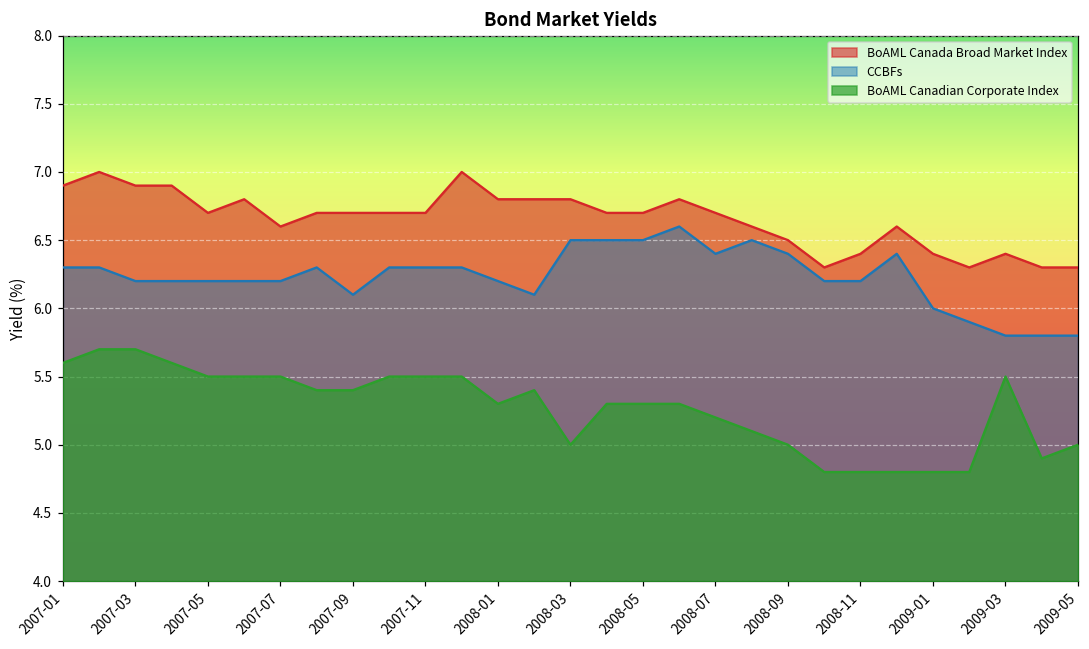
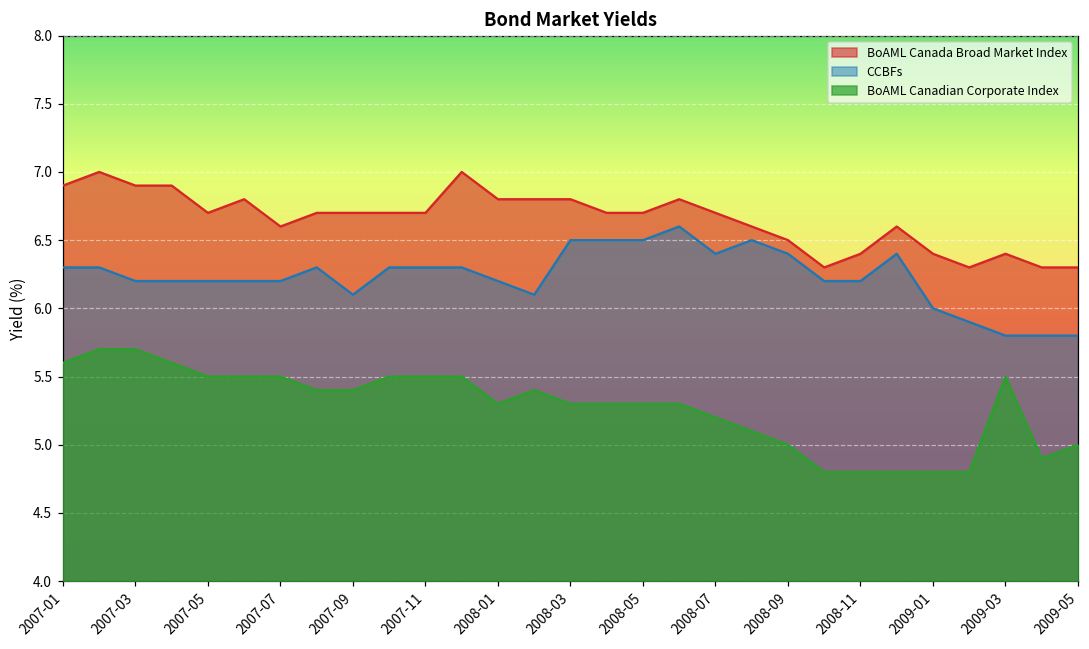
  {
    "BoAML Canada Broad Market Index": {
      "2007-01": 6.9,
      "2007-03": 6.9,
      "2007-05": 6.7,
      "2007-07": 6.6,
      "2007-09": 6.7,
      "2007-11": 6.7,
      "2008-01": 6.8,
      "2008-03": 6.8,
      "2008-05": 6.7,
      "2008-07": 6.7,
      "2008-09": 6.5,
      "2008-11": 6.4,
      "2009-01": 6.4,
      "2009-03": 6.4,
      "2009-05": 6.3
    },
    "CCBFs": {
      "2007-01": 6.3,
      "2007-03": 6.2,
      "2007-05": 6.2,
      "2007-07": 6.2,
      "2007-09": 6.1,
      "2007-11": 6.3,
      "2008-01": 6.2,
      "2008-03": 6.5,
      "2008-05": 6.5,
      "2008-07": 6.4,
      "2008-09": 6.4,
      "2008-11": 6.2,
      "2009-01": 6.0,
      "2009-03": 5.8,
      "2009-05": 5.8
    },
    "BoAML Canadian Corporate Index": {
      "2007-01": 5.6,
      "2007-03": 5.7,
      "2007-05": 5.5,
      "2007-07": 5.5,
      "2007-09": 5.4,
      "2007-11": 5.5,
      "2008-01": 5.3,
-     "2008-03": 5.0,
+     "2008-03": 5.3,
      "2008-05": 5.3,
      "2008-07": 5.2,
      "2008-09": 5.0,
      "2008-11": 4.8,
      "2009-01": 4.8,
      "2009-03": 5.5,
      "2009-05": 5.0
    }
  }
